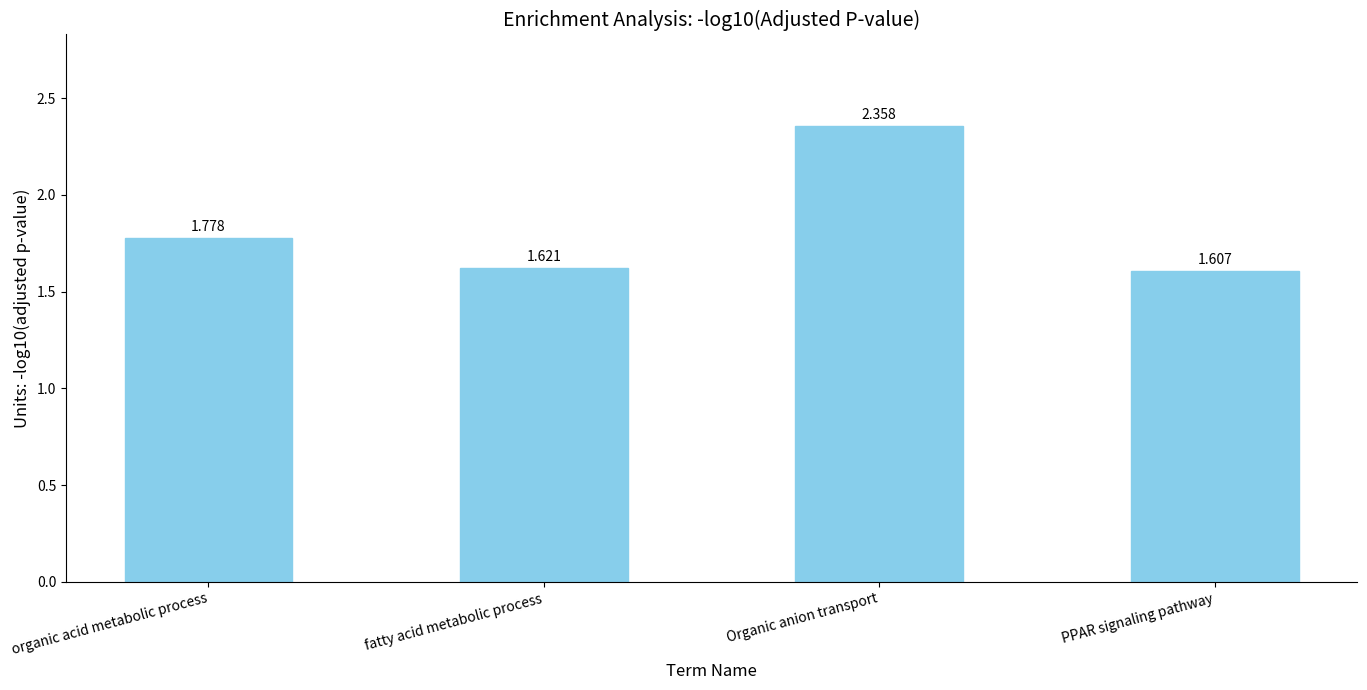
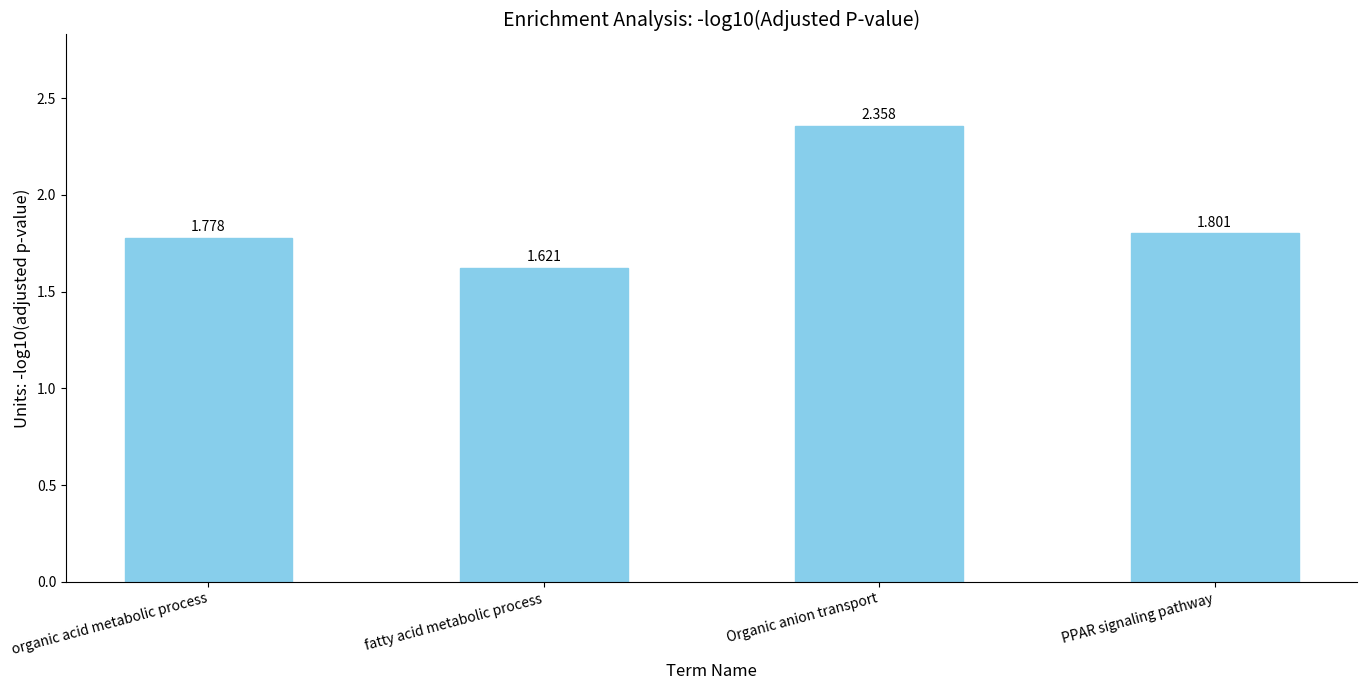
  {
    "organic acid metabolic process": 1.778,
    "fatty acid metabolic process": 1.621,
    "Organic anion transport": 2.358,
-   "PPAR signaling pathway": 1.607
+   "PPAR signaling pathway": 1.801
  }
